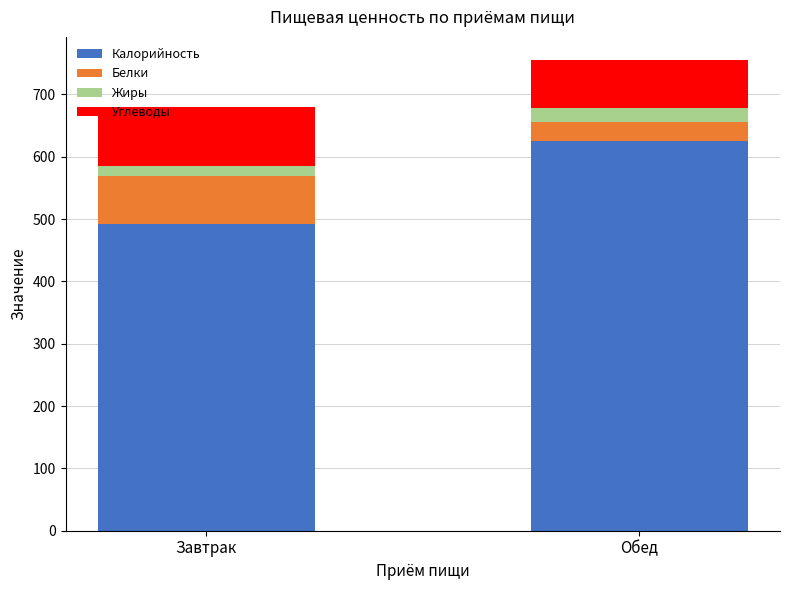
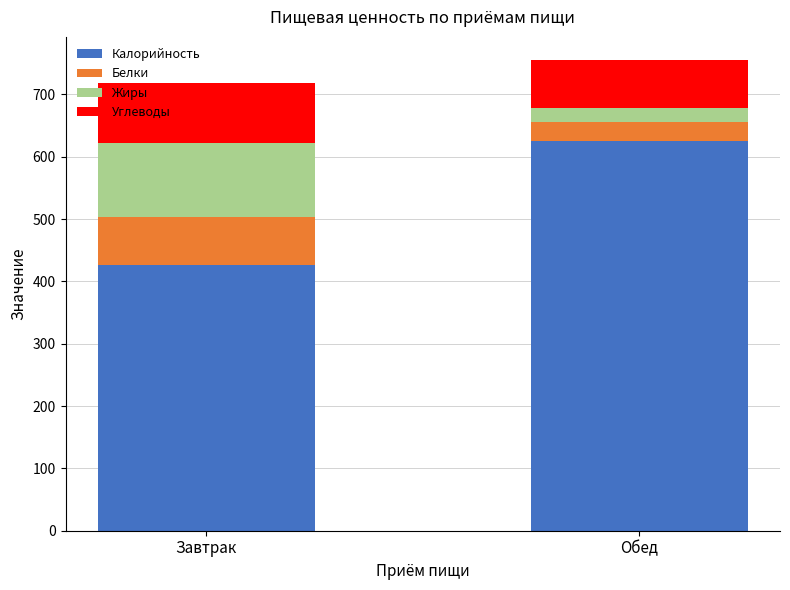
  {
    "Калорийность": {
-     "Завтрак": 490,
+     "Завтрак": 430,
      "Обед": 630
    },
    "Белки": {
      "Завтрак": 80,
      "Обед": 30
    },
    "Жиры": {
-     "Завтрак": 20,
+     "Завтрак": 120,
      "Обед": 20
    },
    "Углеводы": {
      "Завтрак": 100,
      "Обед": 80
    }
  }
